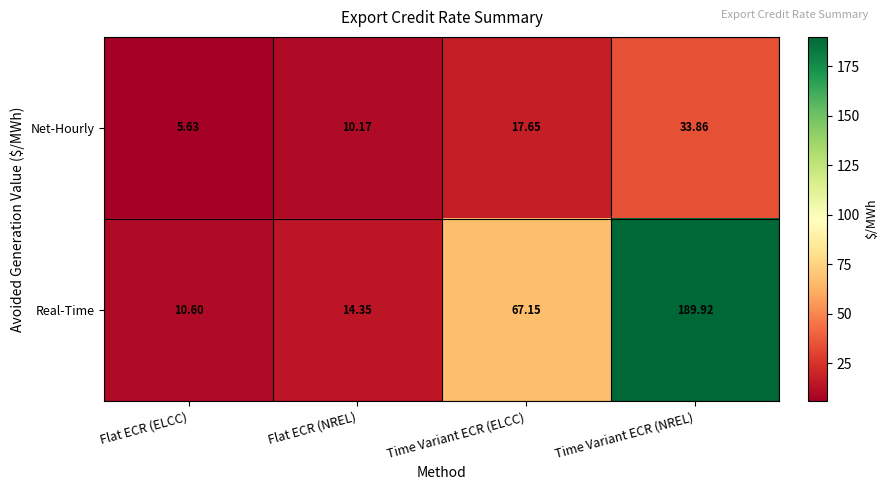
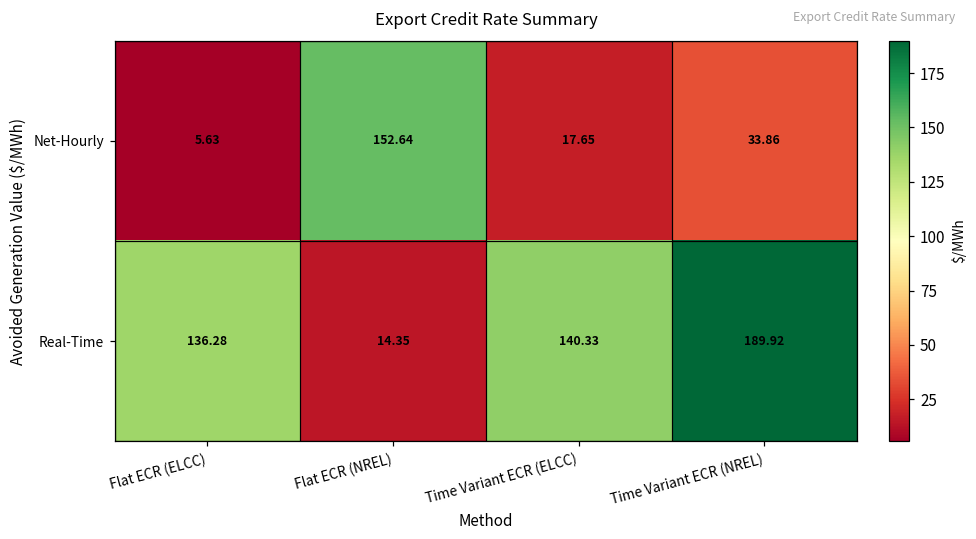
  {
    "Net-Hourly": {
      "Flat ECR (ELCC)": 5.63,
-     "Flat ECR (NREL)": 10.17,
+     "Flat ECR (NREL)": 152.64,
      "Time Variant ECR (ELCC)": 17.65,
      "Time Variant ECR (NREL)": 33.86
    },
    "Real-Time": {
-     "Flat ECR (ELCC)": 10.60,
+     "Flat ECR (ELCC)": 136.28,
      "Flat ECR (NREL)": 14.35,
-     "Time Variant ECR (ELCC)": 67.15,
+     "Time Variant ECR (ELCC)": 140.33,
      "Time Variant ECR (NREL)": 189.92
    }
  }
